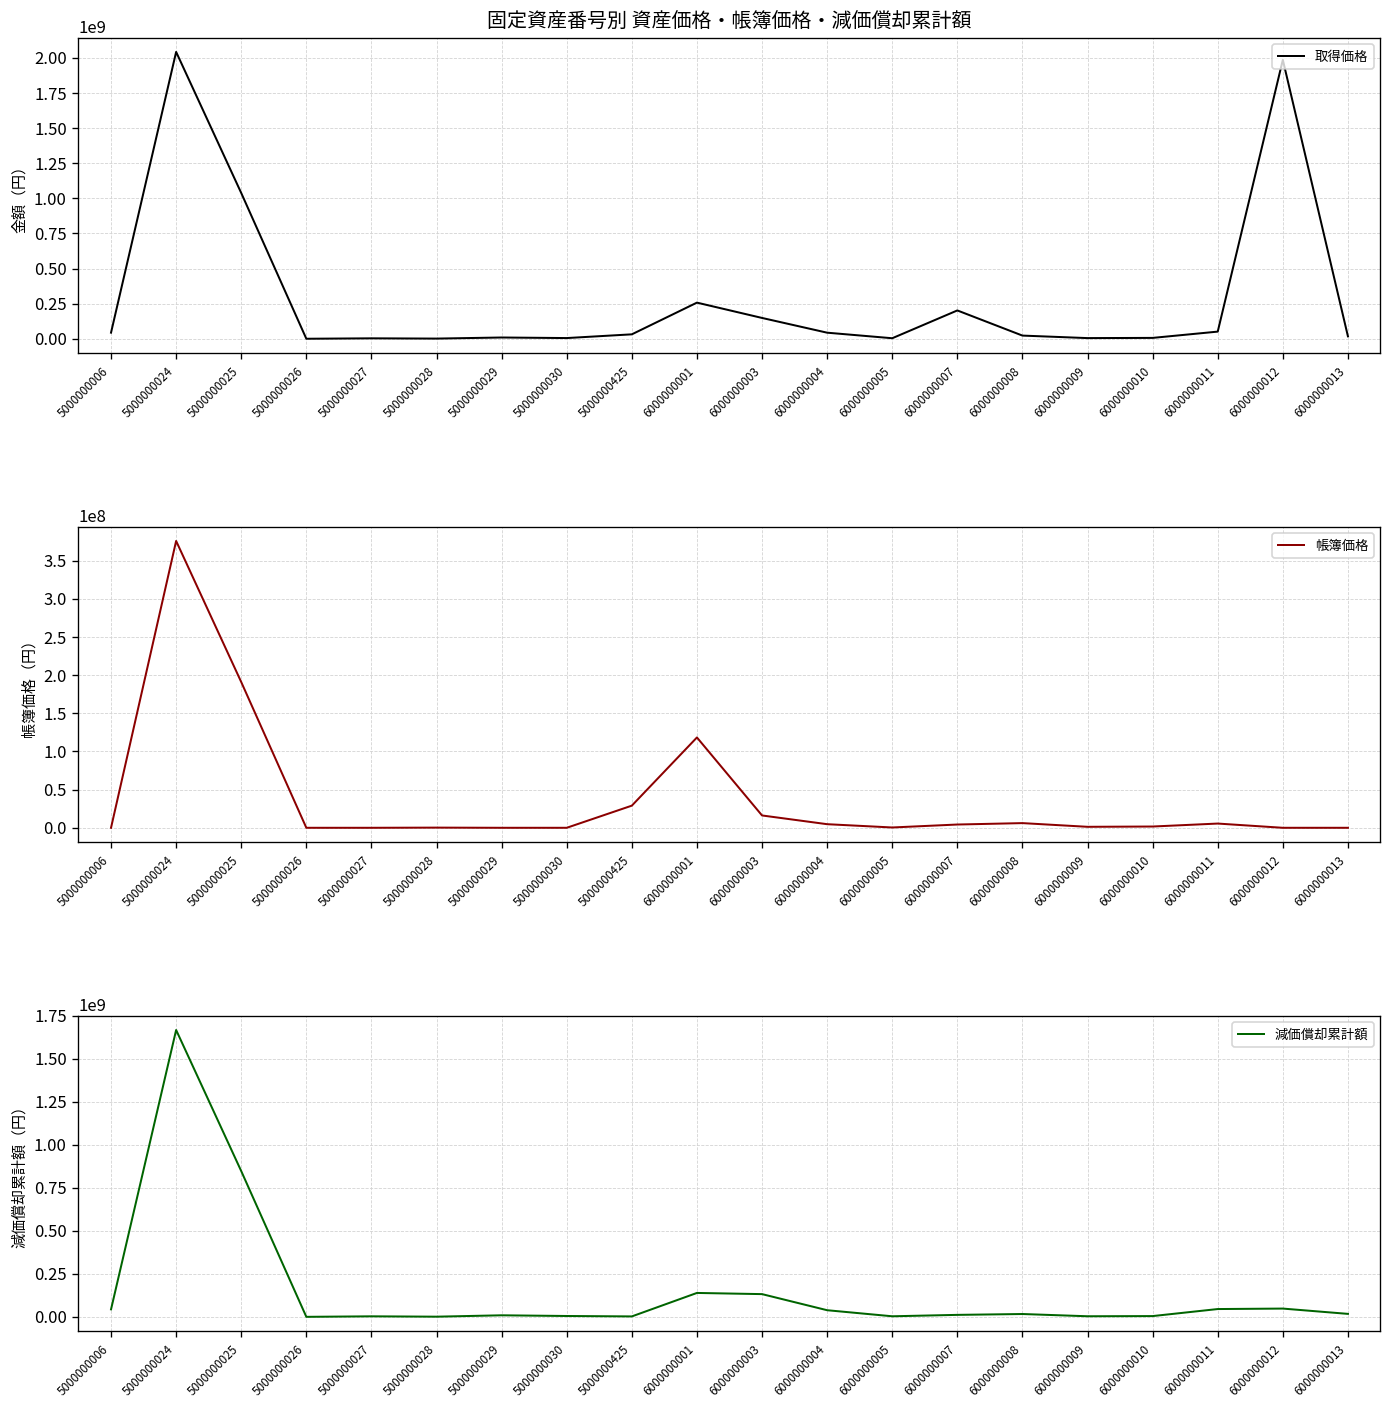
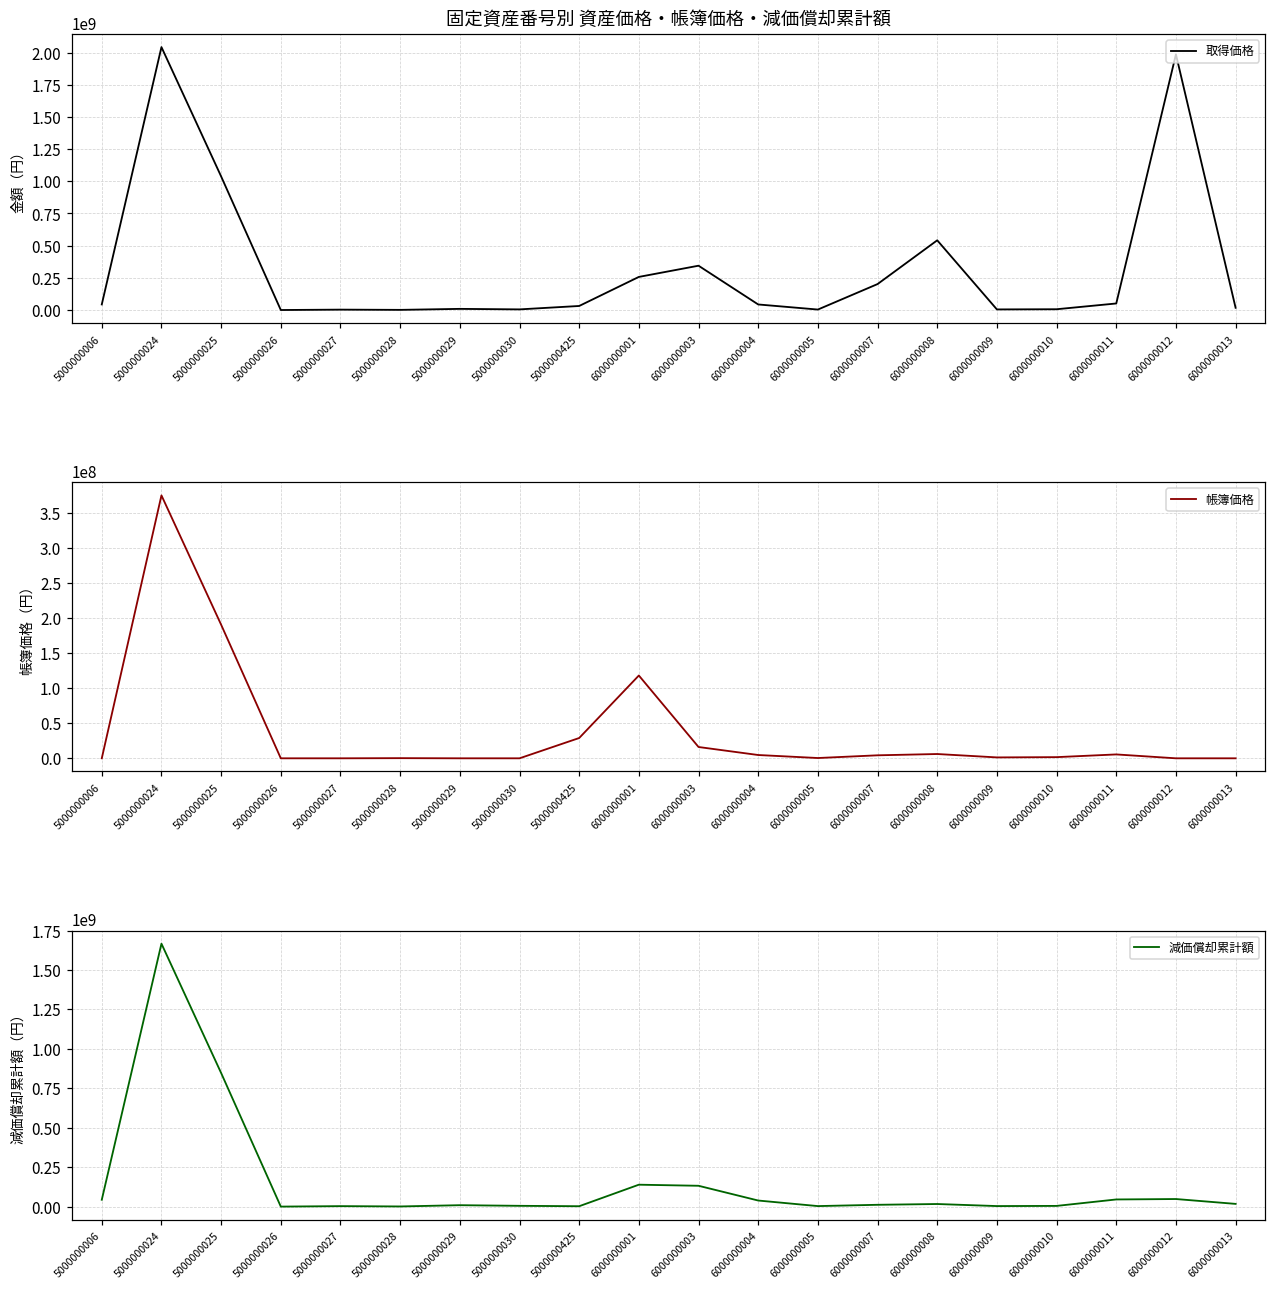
  {
    "固定資産番号別 資産価格・帳簿価格・減価償却累計額": {
      "5000000006": 40000000,
      "5000000024": 2040000000,
      "5000000025": 1040000000,
      "5000000026": 0,
      "5000000027": 0,
      "5000000028": 0,
      "5000000029": 10000000,
      "5000000030": 10000000,
      "5000000425": 30000000,
      "6000000001": 260000000,
-     "6000000003": 150000000,
+     "6000000003": 340000000,
      "6000000004": 40000000,
      "6000000005": 0,
      "6000000007": 200000000,
-     "6000000008": 20000000,
+     "6000000008": 540000000,
      "6000000009": 0,
      "6000000010": 10000000,
      "6000000011": 50000000,
      "6000000013": 20000000
    }
  }
